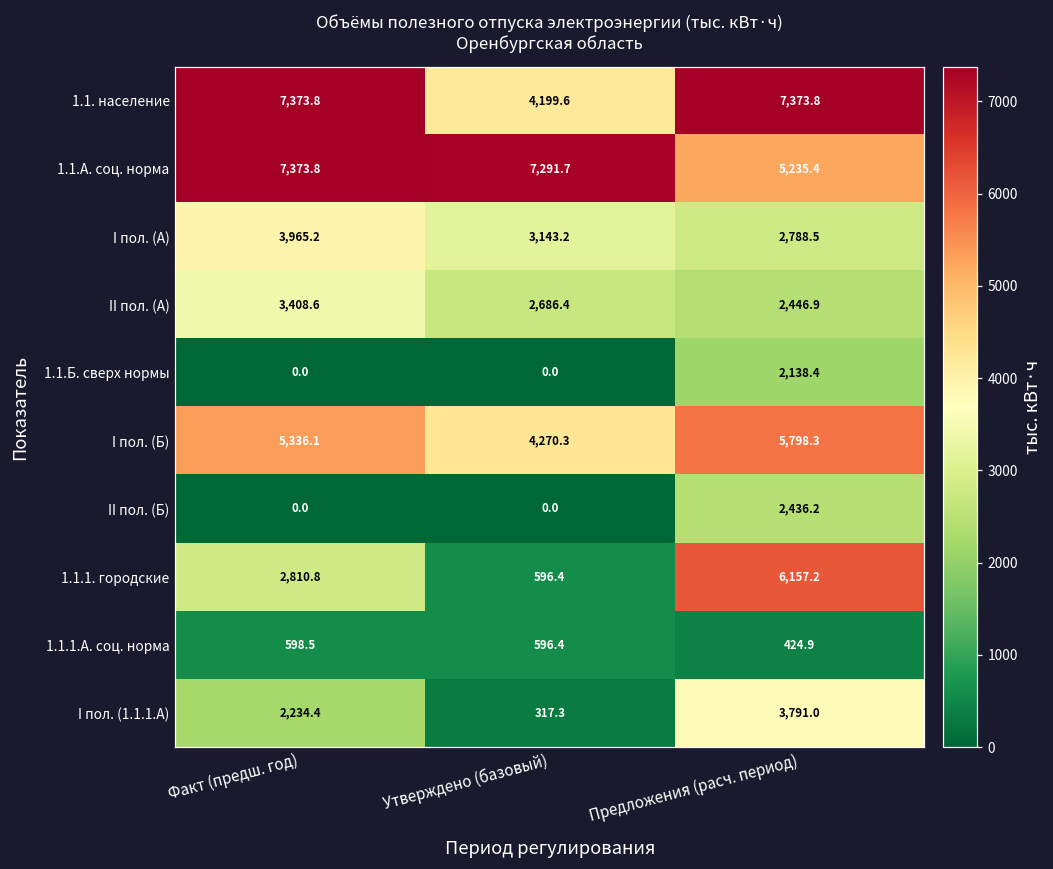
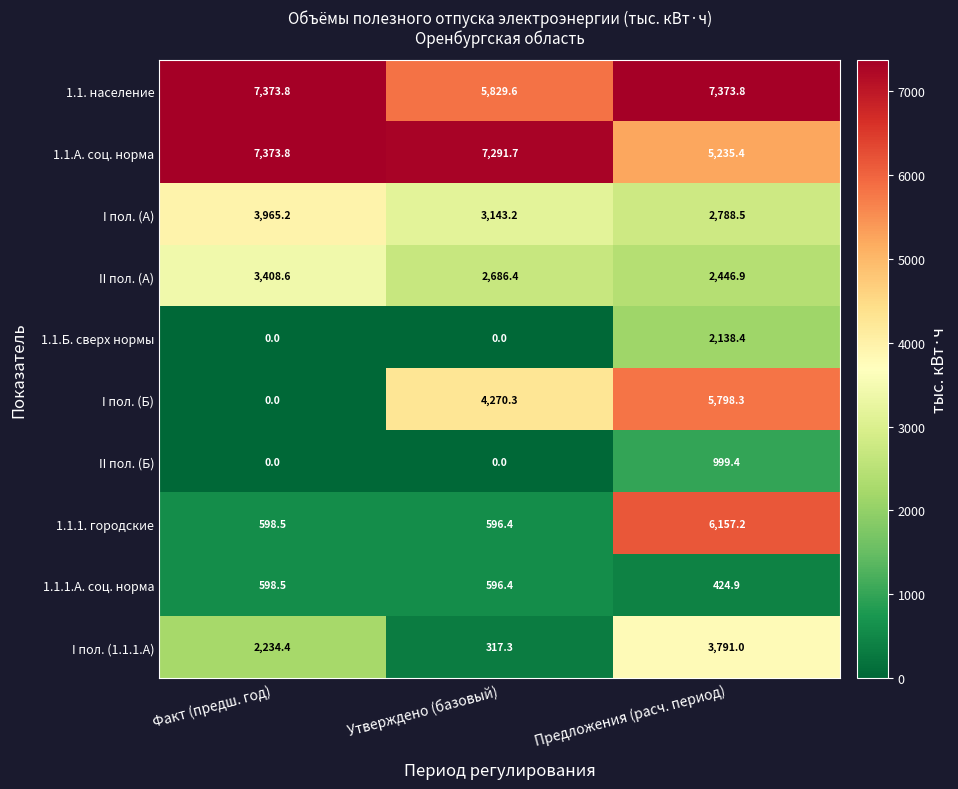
  {
    "1.1. население": {
      "Факт (предш. год)": "7,373.8",
-     "Утверждено (базовый)": "4,199.6",
+     "Утверждено (базовый)": "5,829.6",
      "Предложения (расч. период)": "7,373.8"
    },
    "1.1.А. соц. норма": {
      "Факт (предш. год)": "7,373.8",
      "Утверждено (базовый)": "7,291.7",
      "Предложения (расч. период)": "5,235.4"
    },
    "I пол. (А)": {
      "Факт (предш. год)": "3,965.2",
      "Утверждено (базовый)": "3,143.2",
      "Предложения (расч. период)": "2,788.5"
    },
    "II пол. (А)": {
      "Факт (предш. год)": "3,408.6",
      "Утверждено (базовый)": "2,686.4",
      "Предложения (расч. период)": "2,446.9"
    },
    "1.1.Б. сверх нормы": {
      "Факт (предш. год)": "0.0",
      "Утверждено (базовый)": "0.0",
      "Предложения (расч. период)": "2,138.4"
    },
    "I пол. (Б)": {
-     "Факт (предш. год)": "5,336.1",
+     "Факт (предш. год)": "0.0",
      "Утверждено (базовый)": "4,270.3",
      "Предложения (расч. период)": "5,798.3"
    },
    "II пол. (Б)": {
      "Факт (предш. год)": "0.0",
      "Утверждено (базовый)": "0.0",
-     "Предложения (расч. период)": "2,436.2"
+     "Предложения (расч. период)": "999.4"
    },
    "1.1.1. городские": {
-     "Факт (предш. год)": "2,810.8",
+     "Факт (предш. год)": "598.5",
      "Утверждено (базовый)": "596.4",
      "Предложения (расч. период)": "6,157.2"
    },
    "1.1.1.А. соц. норма": {
      "Факт (предш. год)": "598.5",
      "Утверждено (базовый)": "596.4",
      "Предложения (расч. период)": "424.9"
    },
    "I пол. (1.1.1.А)": {
      "Факт (предш. год)": "2,234.4",
      "Утверждено (базовый)": "317.3",
      "Предложения (расч. период)": "3,791.0"
    }
  }
